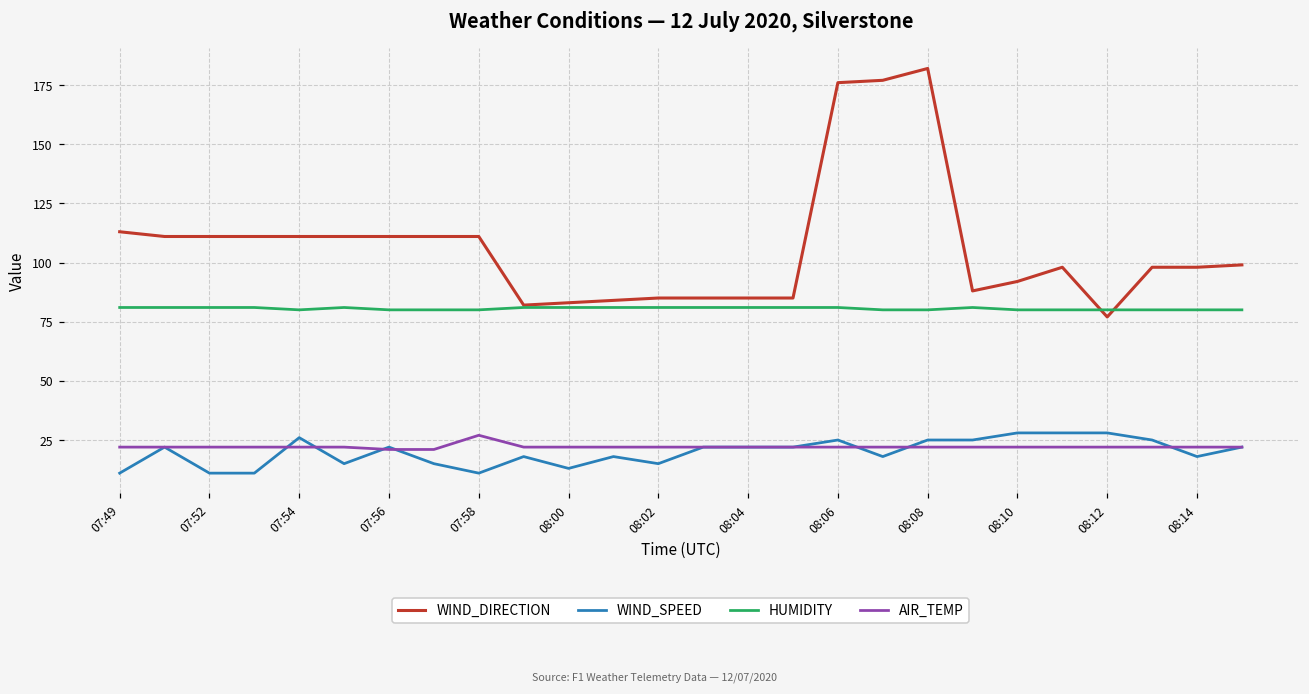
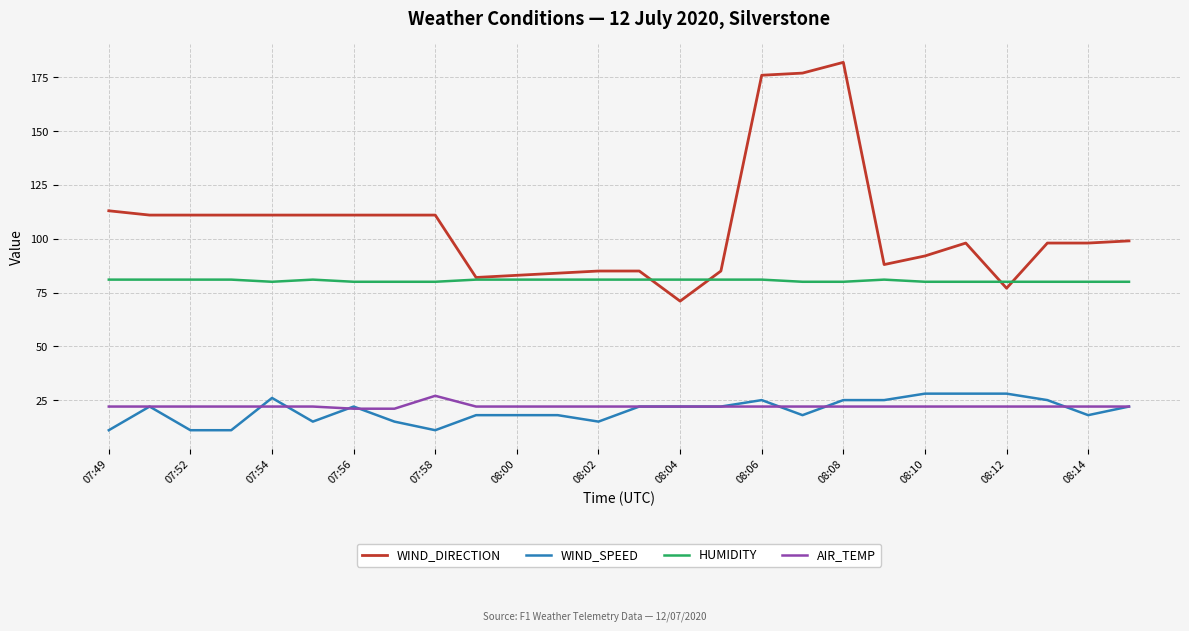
  {
    "WIND_DIRECTION": {
      "07:49": 113,
      "07:52": 111,
      "07:54": 111,
      "07:56": 111,
      "07:58": 111,
      "08:00": 83,
      "08:02": 85,
-     "08:04": 85,
+     "08:04": 71,
      "08:06": 176,
      "08:08": 182,
      "08:10": 92,
      "08:12": 77,
      "08:14": 98
    },
    "WIND_SPEED": {
      "07:49": 11,
      "07:52": 11,
      "07:54": 26,
      "07:58": 11,
-     "08:00": 13,
+     "08:00": 18,
      "08:02": 15,
      "08:06": 25,
      "08:08": 25,
      "08:10": 28,
      "08:12": 28,
      "08:14": 18
    },
    "HUMIDITY": {
      "07:49": 81,
      "07:52": 81,
      "07:54": 80,
      "07:56": 80,
      "07:58": 80,
      "08:00": 81,
      "08:02": 81,
      "08:04": 81,
      "08:06": 81,
      "08:08": 80,
      "08:10": 80,
      "08:12": 80,
      "08:14": 80
    },
    "AIR_TEMP": {
      "07:49": 22,
      "07:52": 22,
      "07:54": 22,
      "07:58": 27,
      "08:00": 22,
      "08:02": 22,
      "08:06": 22,
      "08:08": 22,
      "08:10": 22,
      "08:12": 22,
      "08:14": 22
    }
  }
